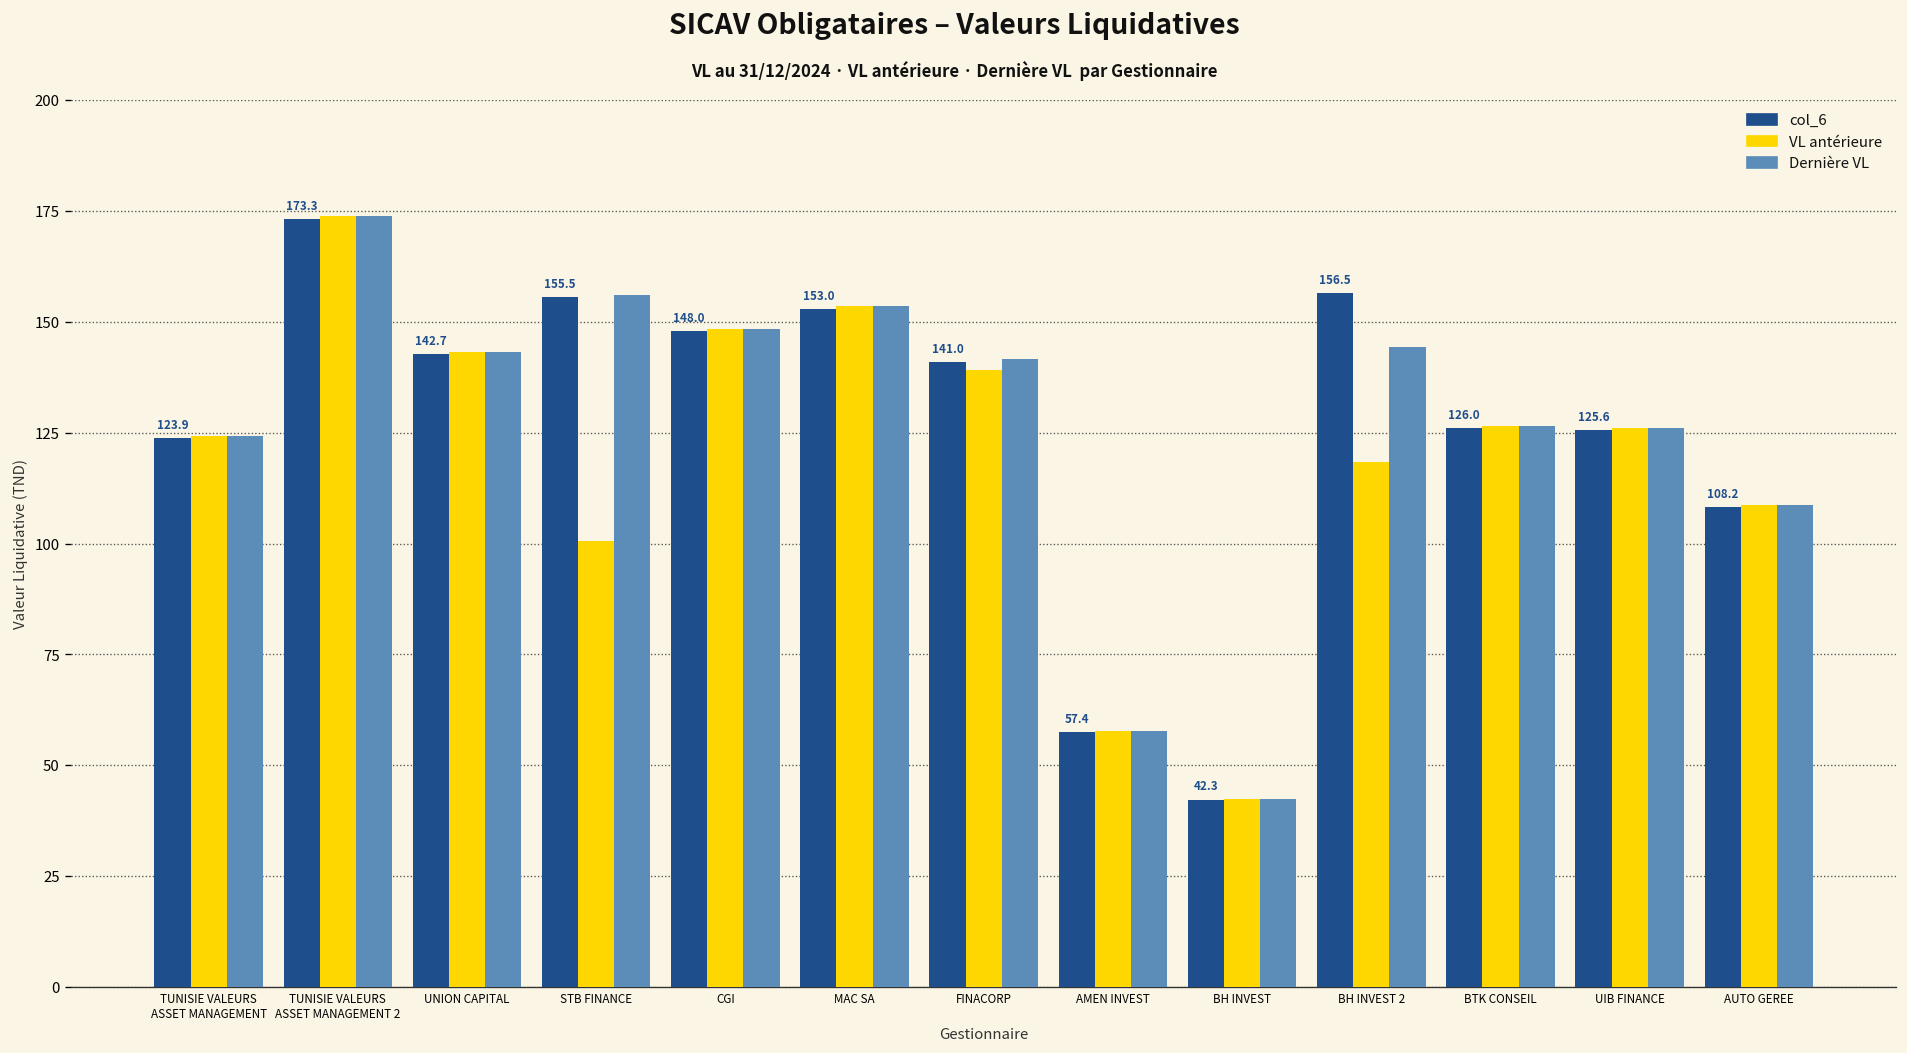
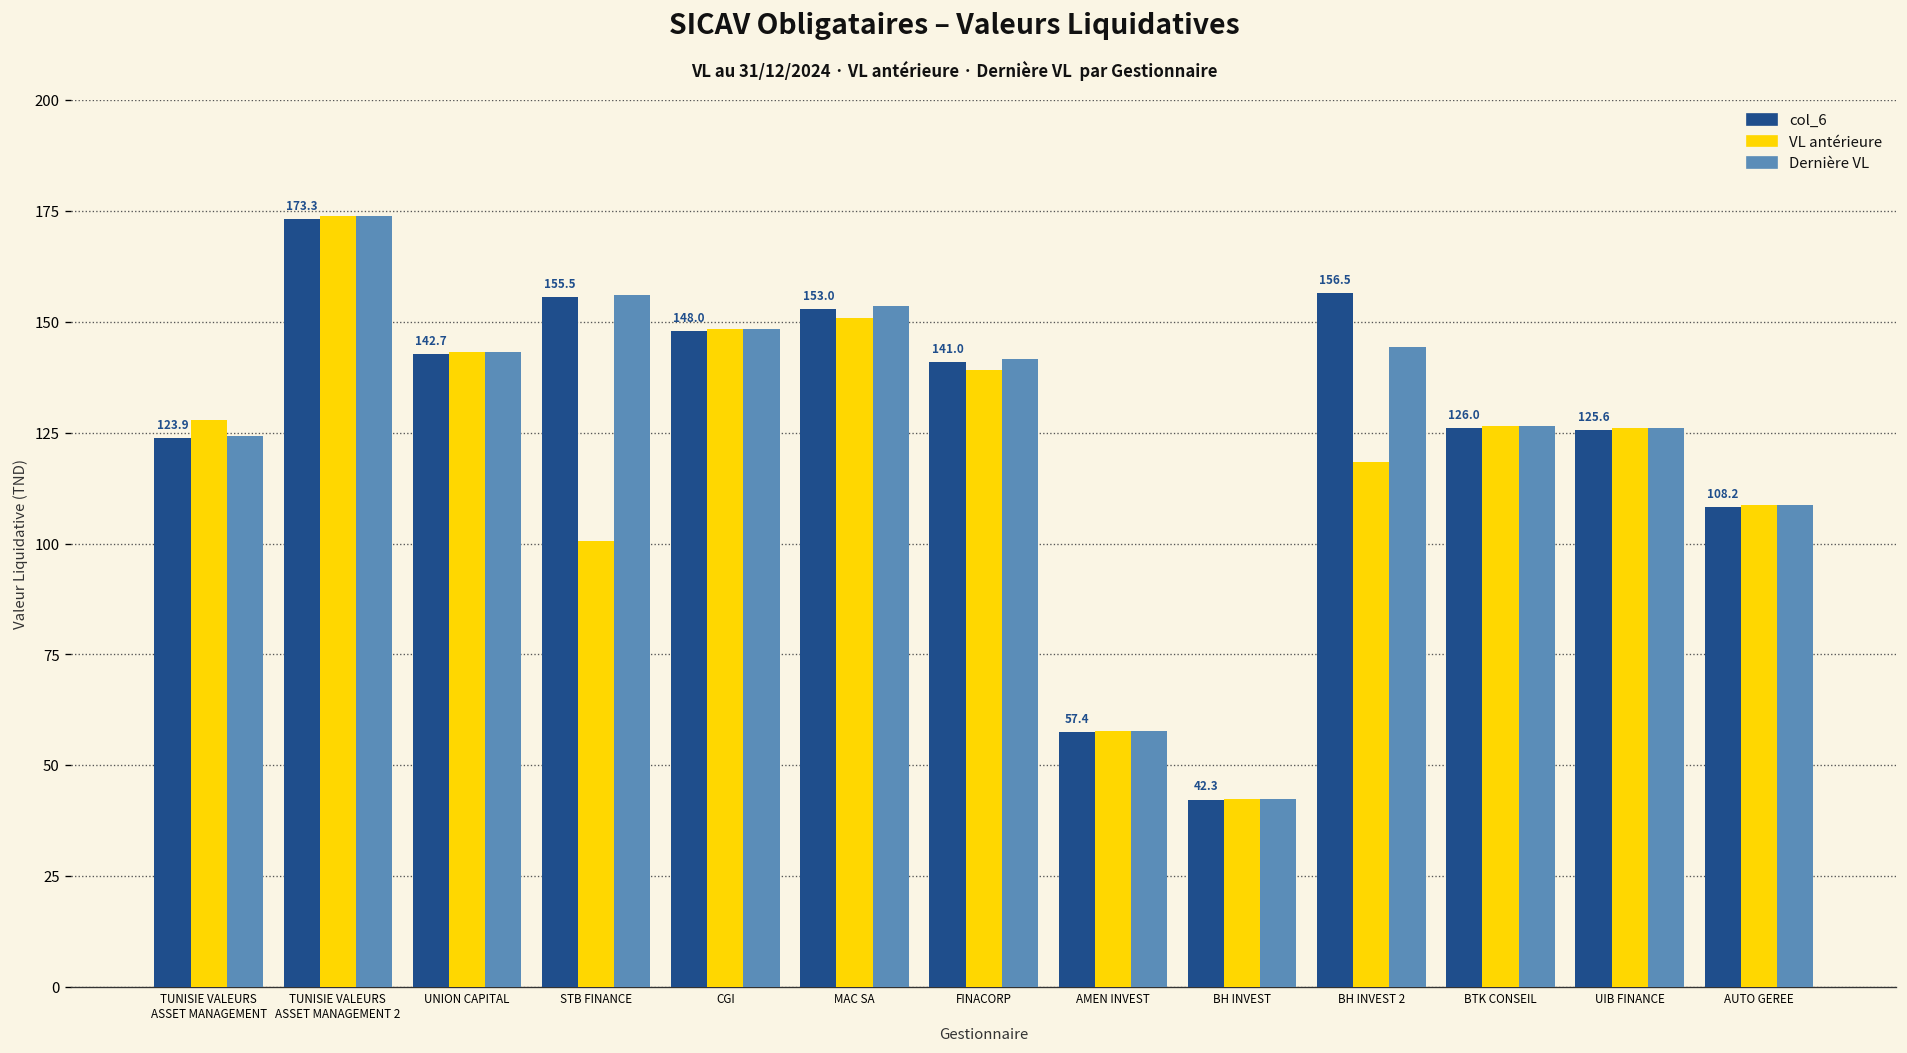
  {
    "col_6": {
      "TUNISIE VALEURS ASSET MANAGEMENT": 123.9,
      "TUNISIE VALEURS ASSET MANAGEMENT 2": 173.3,
      "UNION CAPITAL": 142.7,
      "STB FINANCE": 155.5,
      "CGI": 148.0,
      "MAC SA": 153.0,
      "FINACORP": 141.0,
      "AMEN INVEST": 57.4,
      "BH INVEST": 42.3,
      "BH INVEST 2": 156.5,
      "BTK CONSEIL": 126.0,
      "UIB FINANCE": 125.6,
      "AUTO GEREE": 108.2
    },
    "VL antérieure": {
-     "TUNISIE VALEURS ASSET MANAGEMENT": 124,
+     "TUNISIE VALEURS ASSET MANAGEMENT": 128,
      "TUNISIE VALEURS ASSET MANAGEMENT 2": 174,
      "UNION CAPITAL": 143,
      "STB FINANCE": 101,
      "CGI": 148,
-     "MAC SA": 154,
+     "MAC SA": 151,
      "FINACORP": 139,
      "AMEN INVEST": 58,
      "BH INVEST": 42,
      "BH INVEST 2": 119,
      "BTK CONSEIL": 126,
      "UIB FINANCE": 126,
      "AUTO GEREE": 109
    },
    "Dernière VL": {
      "TUNISIE VALEURS ASSET MANAGEMENT": 124,
      "TUNISIE VALEURS ASSET MANAGEMENT 2": 174,
      "UNION CAPITAL": 143,
      "STB FINANCE": 156,
      "CGI": 149,
      "MAC SA": 154,
      "FINACORP": 142,
      "AMEN INVEST": 58,
      "BH INVEST": 42,
      "BH INVEST 2": 144,
      "BTK CONSEIL": 127,
      "UIB FINANCE": 126,
      "AUTO GEREE": 109
    }
  }
